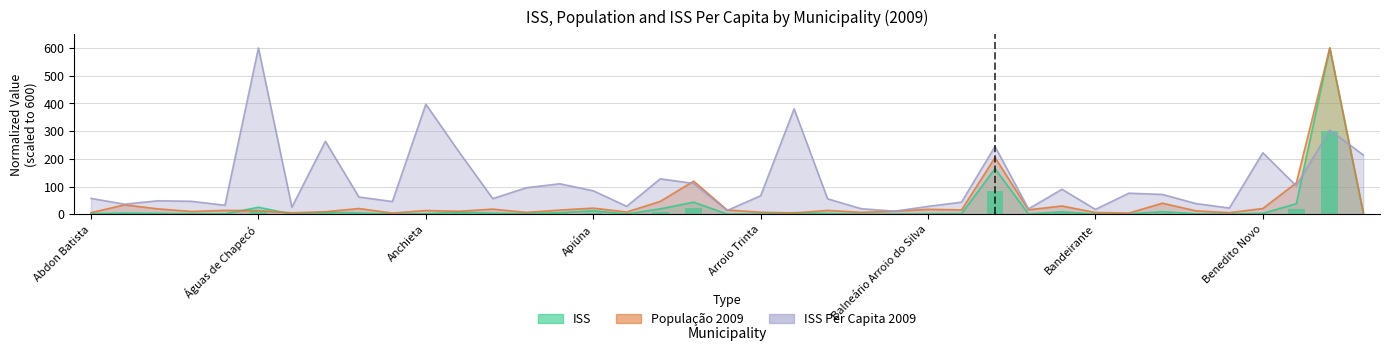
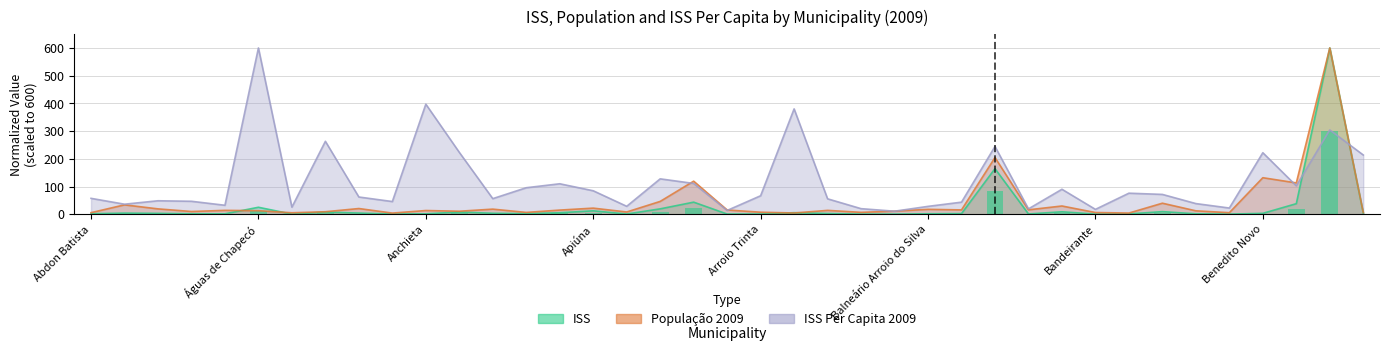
  {
    "População 2009": {
      "Águas de Chapecó": 10,
      "Anchieta": 10,
      "Apiúna": 20,
      "Balneário Arroio do Silva": 20,
-     "Benedito Novo": 20
+     "Benedito Novo": 130
    },
    "ISS Per Capita 2009": {
      "Abdon Batista": 60,
      "Águas de Chapecó": 600,
      "Anchieta": 400,
      "Apiúna": 80,
      "Arroio Trinta": 70,
      "Balneário Arroio do Silva": 30,
      "Bandeirante": 20,
      "Benedito Novo": 220
    }
  }
